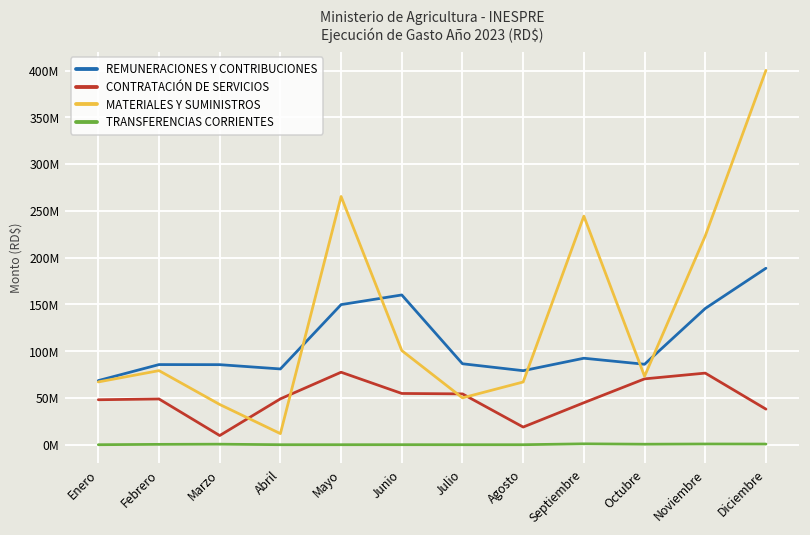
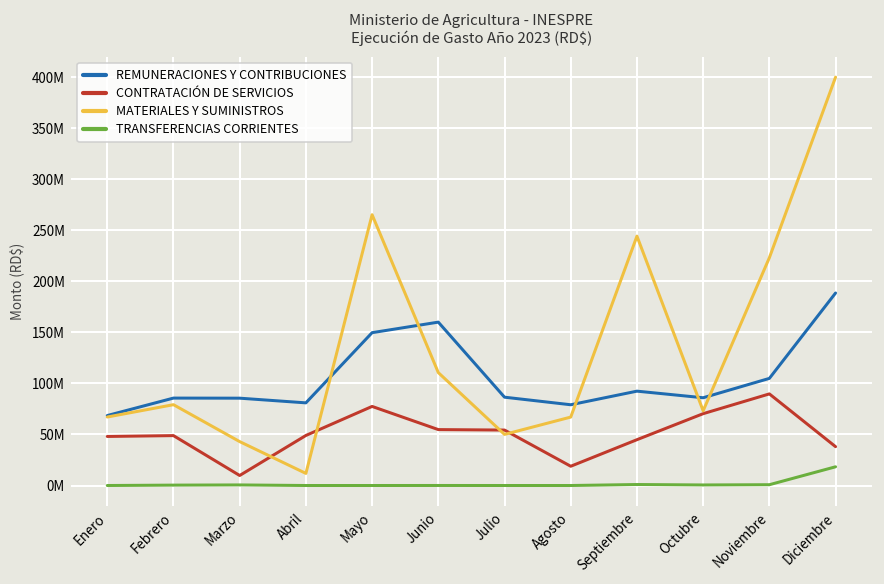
  {
    "REMUNERACIONES Y CONTRIBUCIONES": {
      "Febrero": 90000000,
      "Marzo": 90000000,
      "Abril": 80000000,
      "Mayo": 150000000,
      "Junio": 160000000,
      "Julio": 90000000,
      "Agosto": 80000000,
      "Septiembre": 90000000,
      "Octubre": 90000000,
-     "Noviembre": 150000000,
+     "Noviembre": 100000000,
      "Diciembre": 190000000
    },
    "CONTRATACIÓN DE SERVICIOS": {
      "Enero": 50000000,
      "Febrero": 50000000,
      "Marzo": 10000000,
      "Abril": 50000000,
      "Mayo": 80000000,
      "Junio": 50000000,
      "Julio": 50000000,
      "Agosto": 20000000,
      "Septiembre": 40000000,
-     "Noviembre": 80000000,
+     "Noviembre": 90000000,
      "Diciembre": 40000000
    },
    "MATERIALES Y SUMINISTROS": {
      "Febrero": 80000000,
      "Marzo": 40000000,
      "Abril": 10000000,
      "Mayo": 270000000,
-     "Junio": 100000000,
+     "Junio": 110000000,
      "Julio": 50000000,
      "Agosto": 70000000,
      "Septiembre": 240000000,
      "Noviembre": 220000000,
      "Diciembre": 400000000
    },
    "TRANSFERENCIAS CORRIENTES": {
      "Enero": 0,
      "Febrero": 0,
      "Marzo": 0,
      "Abril": 0,
      "Mayo": 0,
      "Junio": 0,
      "Julio": 0,
      "Agosto": 0,
      "Septiembre": 0,
      "Octubre": 0,
      "Noviembre": 0,
-     "Diciembre": 0
+     "Diciembre": 20000000
    }
  }
